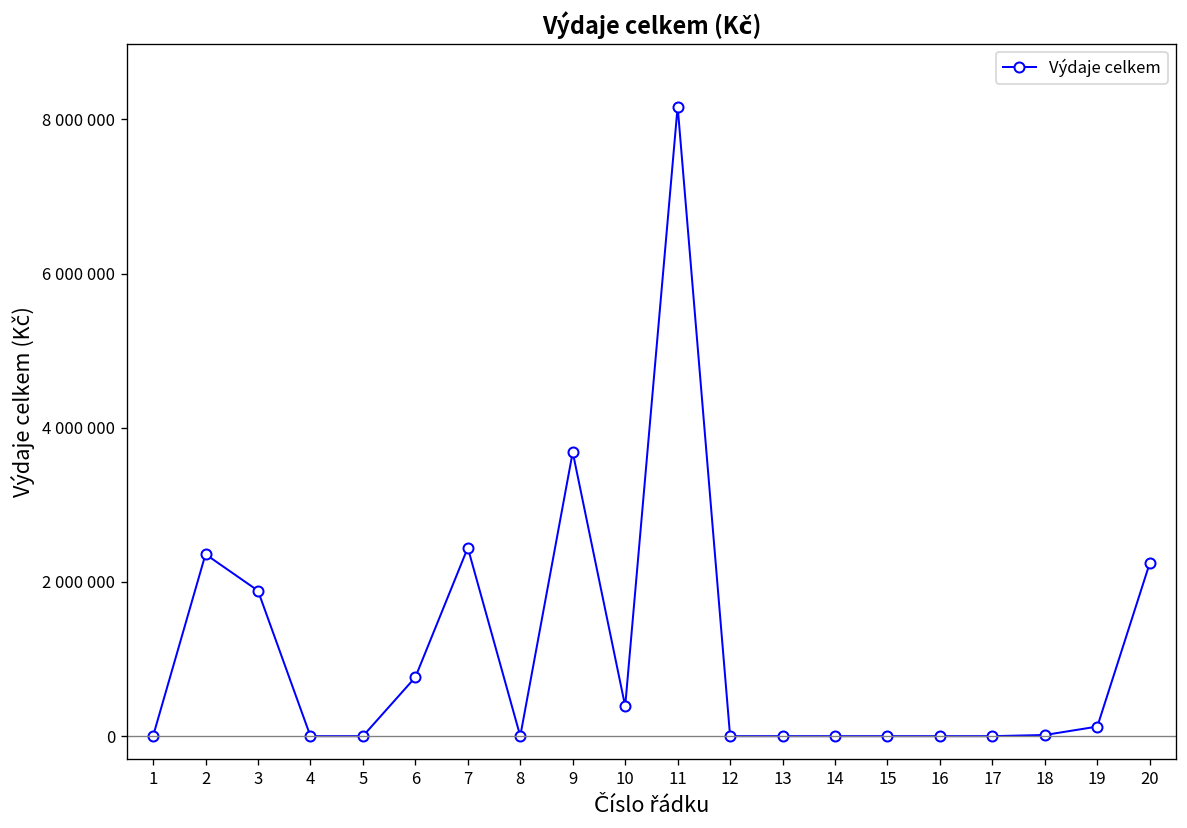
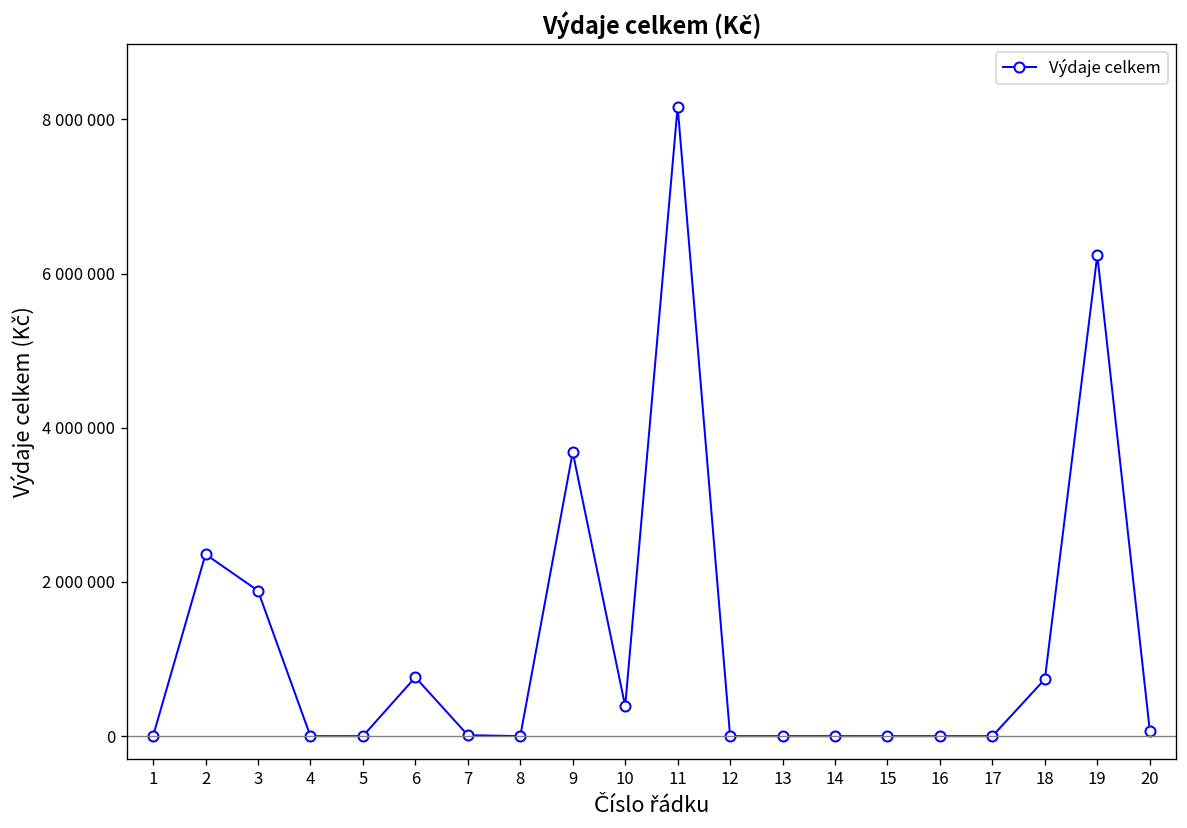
  {
    "1": 0,
    "2": 2400000,
    "3": 1900000,
    "4": 0,
    "5": 0,
    "6": 800000,
-   "7": 2400000,
+   "7": 0,
    "8": 0,
    "9": 3700000,
    "10": 400000,
    "11": 8200000,
    "12": 0,
    "13": 0,
    "14": 0,
    "15": 0,
    "16": 0,
    "17": 0,
-   "18": 0,
-   "19": 100000,
-   "20": 2200000
+   "18": 700000,
+   "19": 6200000,
+   "20": 100000
  }
